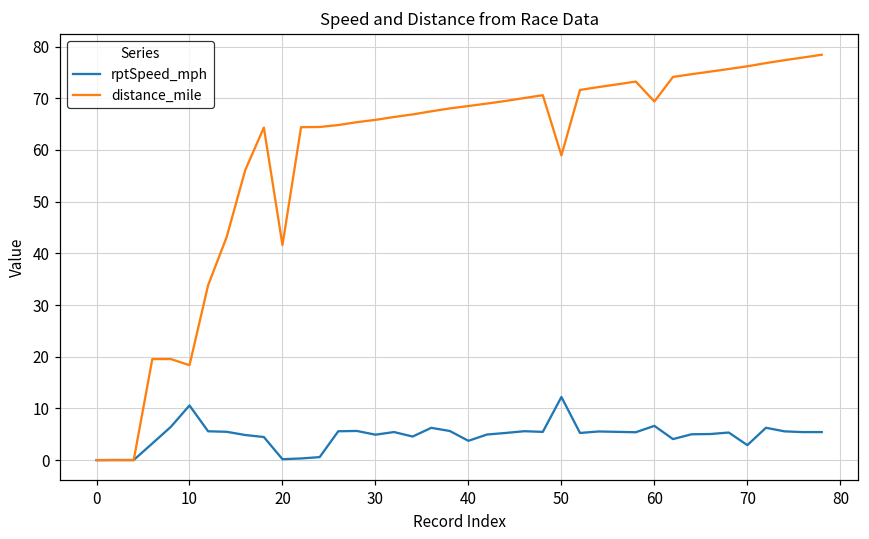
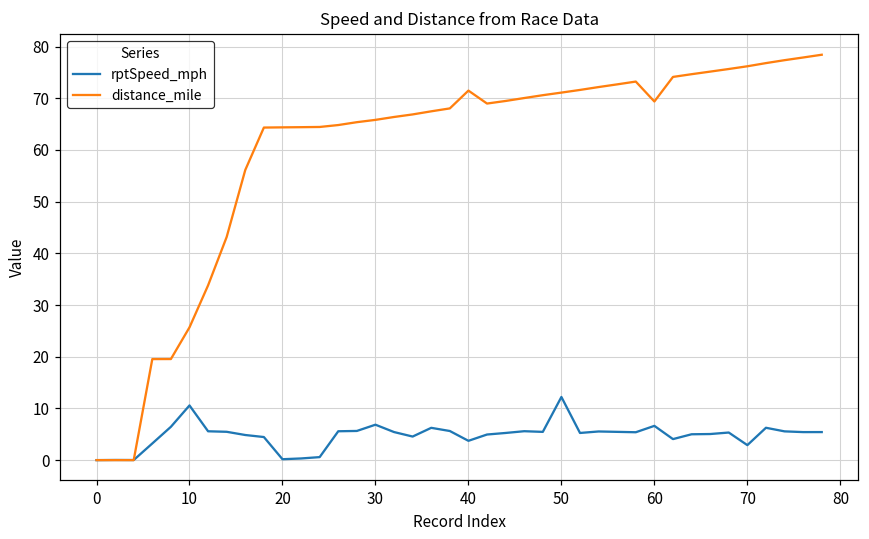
  {
    "rptSpeed_mph": {
      "10": 11,
      "20": 0,
-     "30": 5,
+     "30": 7,
      "40": 4,
      "50": 12,
      "60": 7,
      "70": 3
    },
    "distance_mile": {
-     "10": 18,
-     "20": 42,
+     "10": 26,
+     "20": 64,
      "30": 66,
-     "40": 69,
-     "50": 59,
+     "40": 71,
+     "50": 71,
      "60": 69,
      "70": 76
    }
  }
